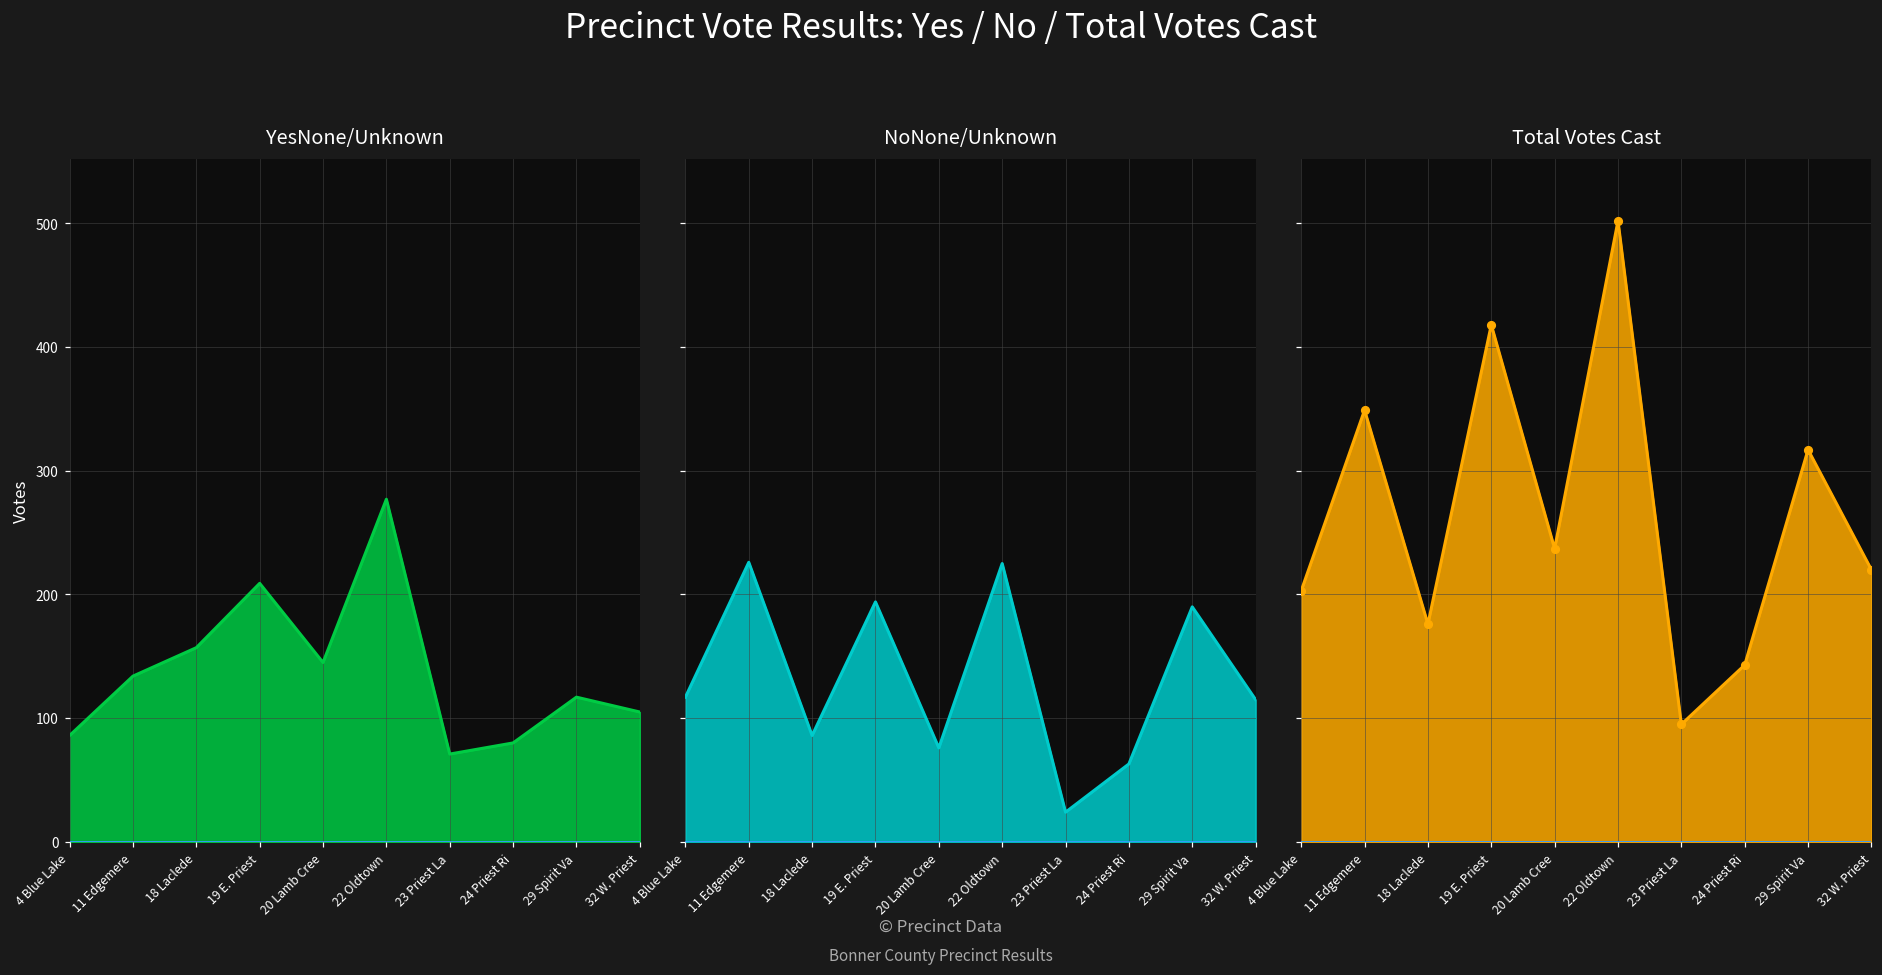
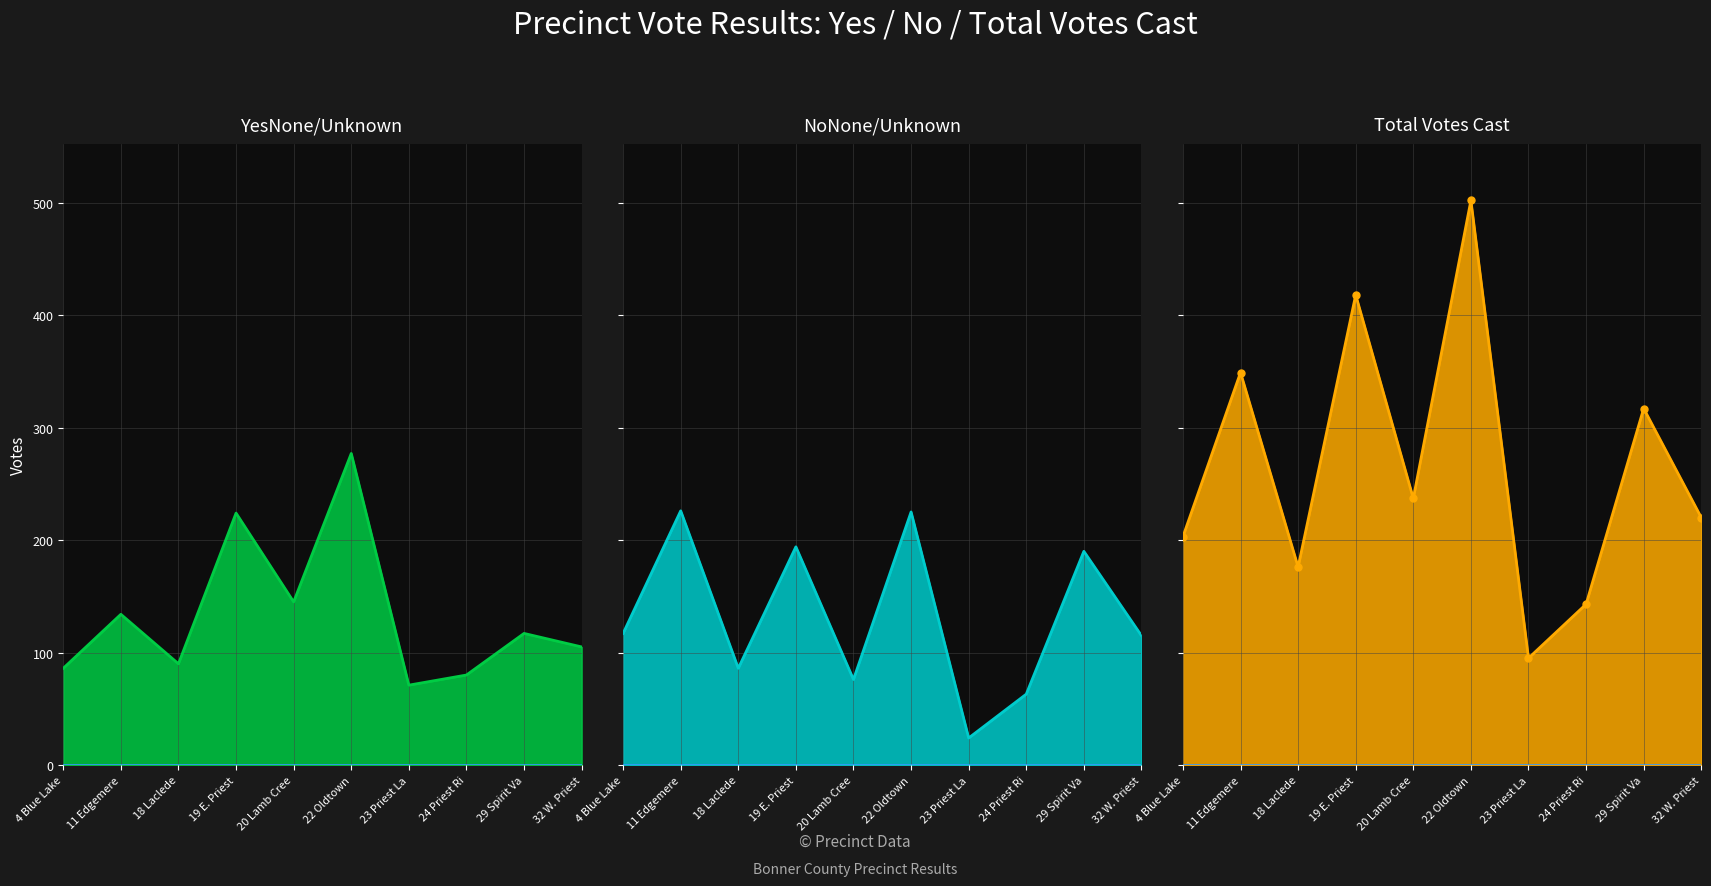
  {
    "YesNone/Unknown": {
      "4 Blue Lake": 86,
      "11 Edgemere": 134,
-     "18 Laclede": 157,
-     "19 E. Priest": 209,
+     "18 Laclede": 90,
+     "19 E. Priest": 224,
      "20 Lamb Cree": 145,
      "22 Oldtown": 277,
      "23 Priest La": 71,
      "24 Priest Ri": 80,
      "29 Spirit Va": 117,
      "32 W. Priest": 105
    }
  }
